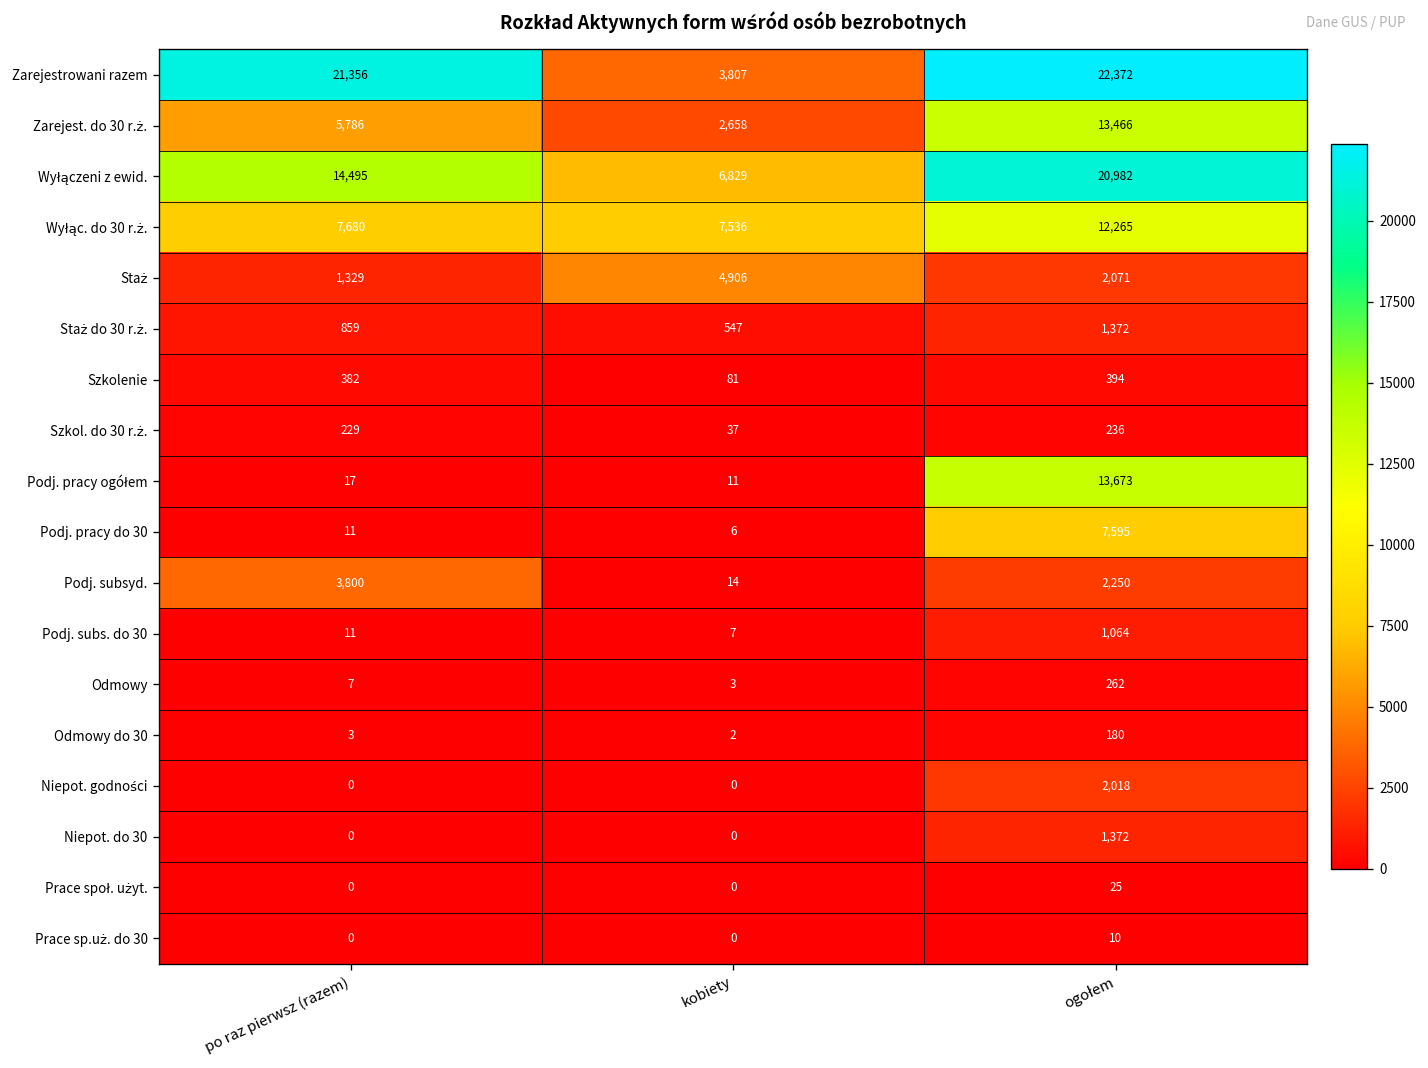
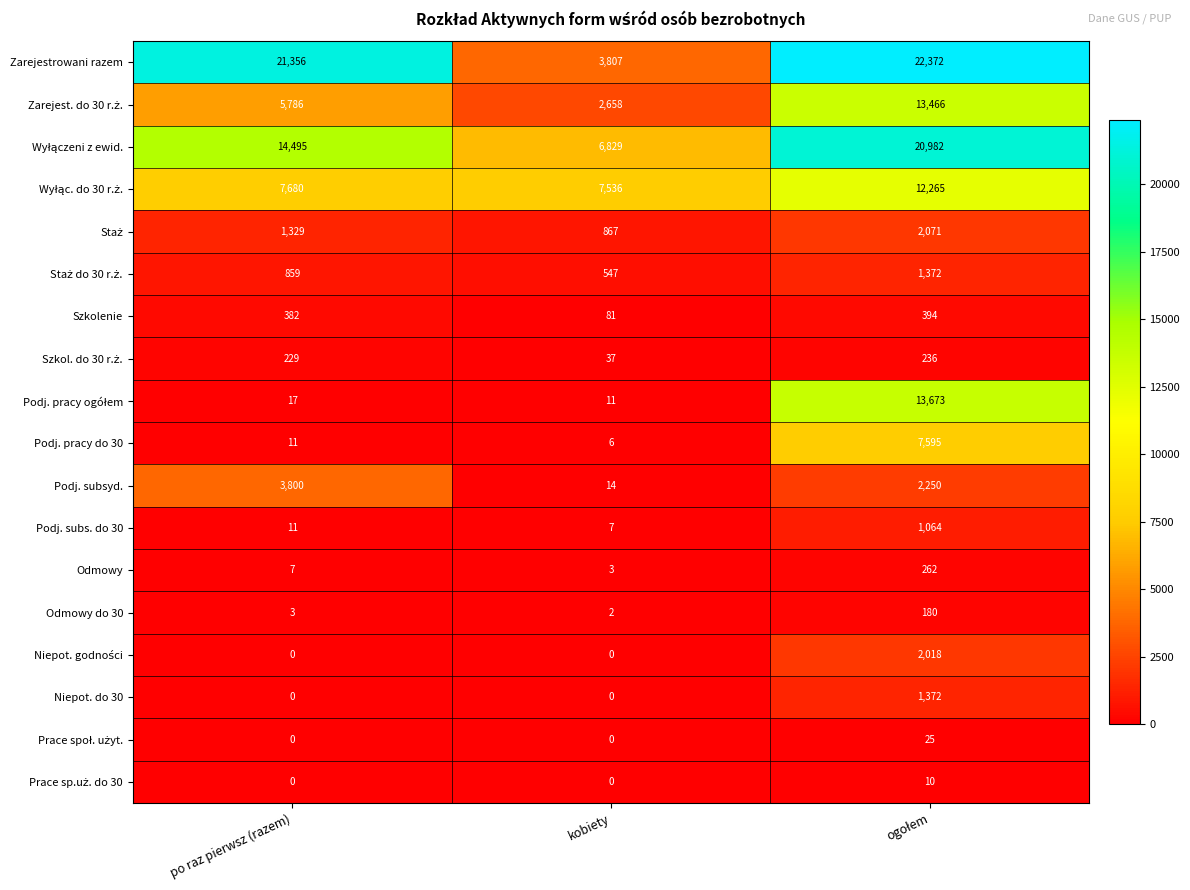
  {
    "Zarejestrowani razem": {
      "po raz pierwsz (razem)": "21,356",
      "kobiety": "3,807",
      "ogołem": "22,372"
    },
    "Zarejest. do 30 r.ż.": {
      "po raz pierwsz (razem)": "5,786",
      "kobiety": "2,658",
      "ogołem": "13,466"
    },
    "Wyłączeni z ewid.": {
      "po raz pierwsz (razem)": "14,495",
      "kobiety": "6,829",
      "ogołem": "20,982"
    },
    "Wyłąc. do 30 r.ż.": {
      "po raz pierwsz (razem)": "7,680",
      "kobiety": "7,536",
      "ogołem": "12,265"
    },
    "Staż": {
      "po raz pierwsz (razem)": "1,329",
-     "kobiety": "4,906",
+     "kobiety": "867",
      "ogołem": "2,071"
    },
    "Staż do 30 r.ż.": {
      "po raz pierwsz (razem)": "859",
      "kobiety": "547",
      "ogołem": "1,372"
    },
    "Szkolenie": {
      "po raz pierwsz (razem)": "382",
      "kobiety": "81",
      "ogołem": "394"
    },
    "Szkol. do 30 r.ż.": {
      "po raz pierwsz (razem)": "229",
      "kobiety": "37",
      "ogołem": "236"
    },
    "Podj. pracy ogółem": {
      "po raz pierwsz (razem)": "17",
      "kobiety": "11",
      "ogołem": "13,673"
    },
    "Podj. pracy do 30": {
      "po raz pierwsz (razem)": "11",
      "kobiety": "6",
      "ogołem": "7,595"
    },
    "Podj. subsyd.": {
      "po raz pierwsz (razem)": "3,800",
      "kobiety": "14",
      "ogołem": "2,250"
    },
    "Podj. subs. do 30": {
      "po raz pierwsz (razem)": "11",
      "kobiety": "7",
      "ogołem": "1,064"
    },
    "Odmowy": {
      "po raz pierwsz (razem)": "7",
      "kobiety": "3",
      "ogołem": "262"
    },
    "Odmowy do 30": {
      "po raz pierwsz (razem)": "3",
      "kobiety": "2",
      "ogołem": "180"
    },
    "Niepot. godności": {
      "po raz pierwsz (razem)": "0",
      "kobiety": "0",
      "ogołem": "2,018"
    },
    "Niepot. do 30": {
      "po raz pierwsz (razem)": "0",
      "kobiety": "0",
      "ogołem": "1,372"
    },
    "Prace społ. użyt.": {
      "po raz pierwsz (razem)": "0",
      "kobiety": "0",
      "ogołem": "25"
    },
    "Prace sp.uż. do 30": {
      "po raz pierwsz (razem)": "0",
      "kobiety": "0",
      "ogołem": "10"
    }
  }
